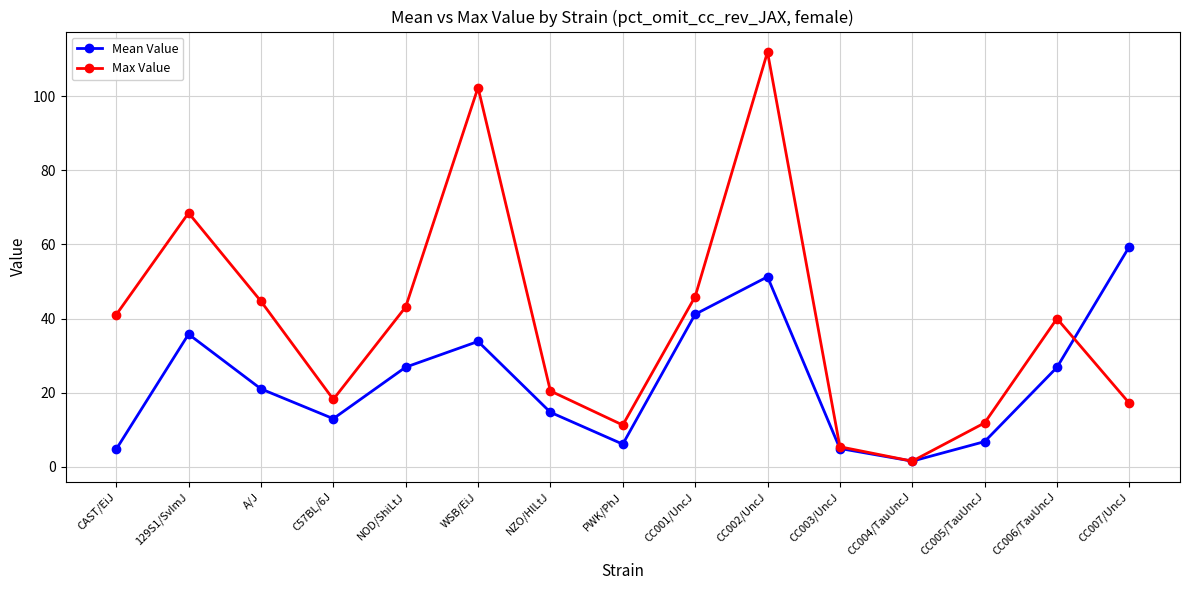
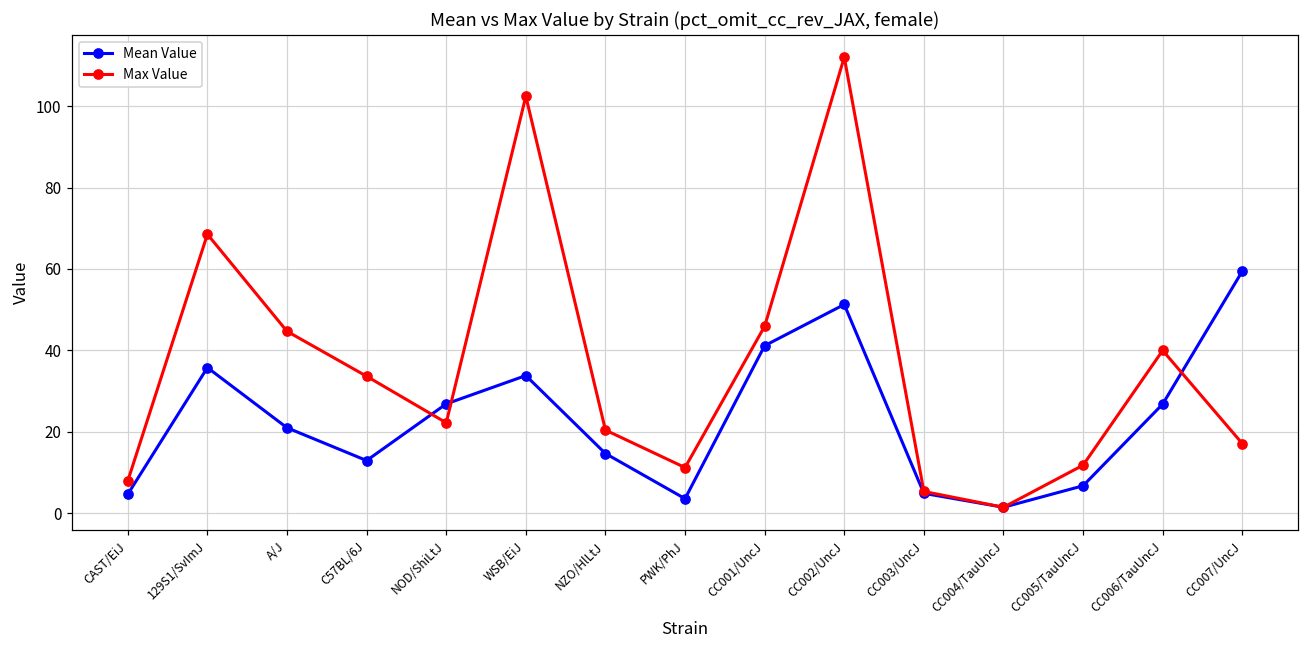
  {
    "Mean Value": {
      "CAST/EiJ": 5,
      "129S1/SvImJ": 36,
      "A/J": 21,
      "C57BL/6J": 13,
      "NOD/ShiLtJ": 27,
      "WSB/EiJ": 34,
      "NZO/HlLtJ": 15,
-     "PWK/PhJ": 6,
+     "PWK/PhJ": 4,
      "CC001/UncJ": 41,
      "CC002/UncJ": 51,
      "CC005/TauUncJ": 7,
      "CC006/TauUncJ": 27,
      "CC007/UncJ": 59
    },
    "Max Value": {
-     "CAST/EiJ": 41,
+     "CAST/EiJ": 8,
      "129S1/SvImJ": 69,
      "A/J": 45,
-     "C57BL/6J": 18,
-     "NOD/ShiLtJ": 43,
+     "C57BL/6J": 34,
+     "NOD/ShiLtJ": 22,
      "WSB/EiJ": 102,
      "NZO/HlLtJ": 20,
      "PWK/PhJ": 11,
      "CC001/UncJ": 46,
      "CC002/UncJ": 112,
      "CC005/TauUncJ": 12,
      "CC006/TauUncJ": 40,
      "CC007/UncJ": 17
    }
  }
